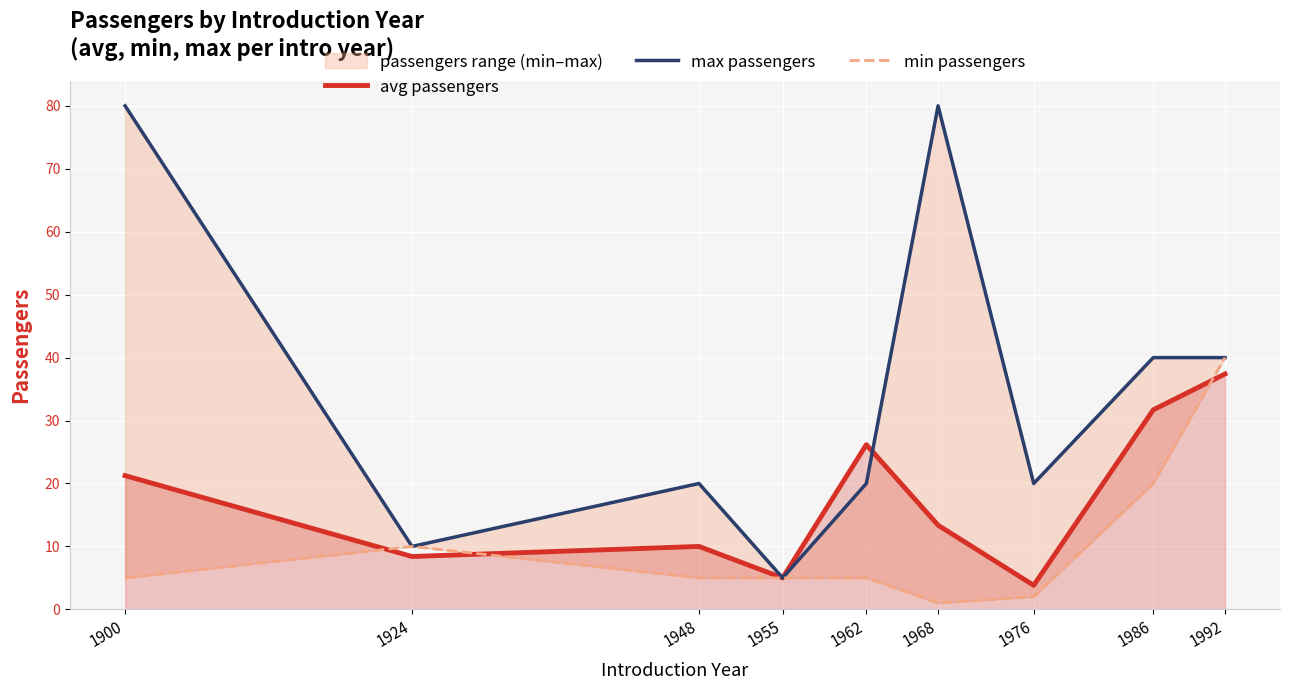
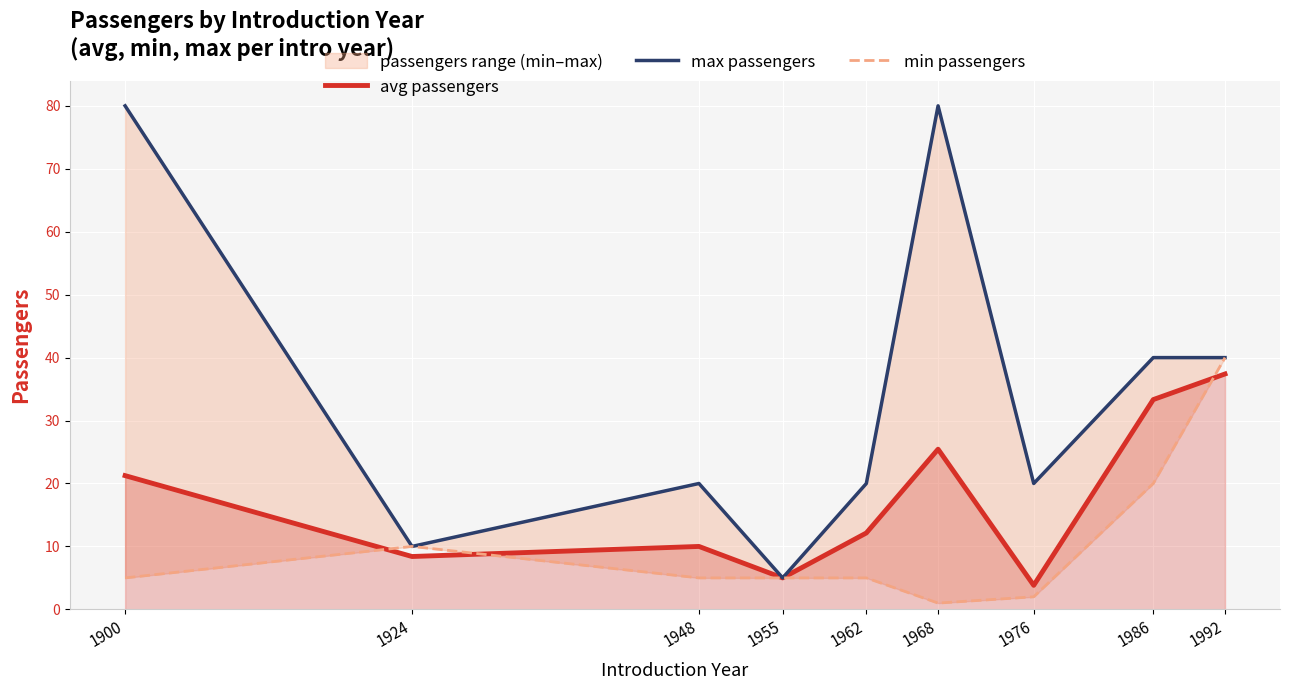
  {
    "avg passengers": {
      "1900": 21,
      "1924": 8,
      "1948": 10,
-     "1962": 26,
-     "1968": 13,
+     "1962": 12,
+     "1968": 25,
      "1976": 4,
-     "1986": 32,
+     "1986": 33,
      "1992": 37
    }
  }
